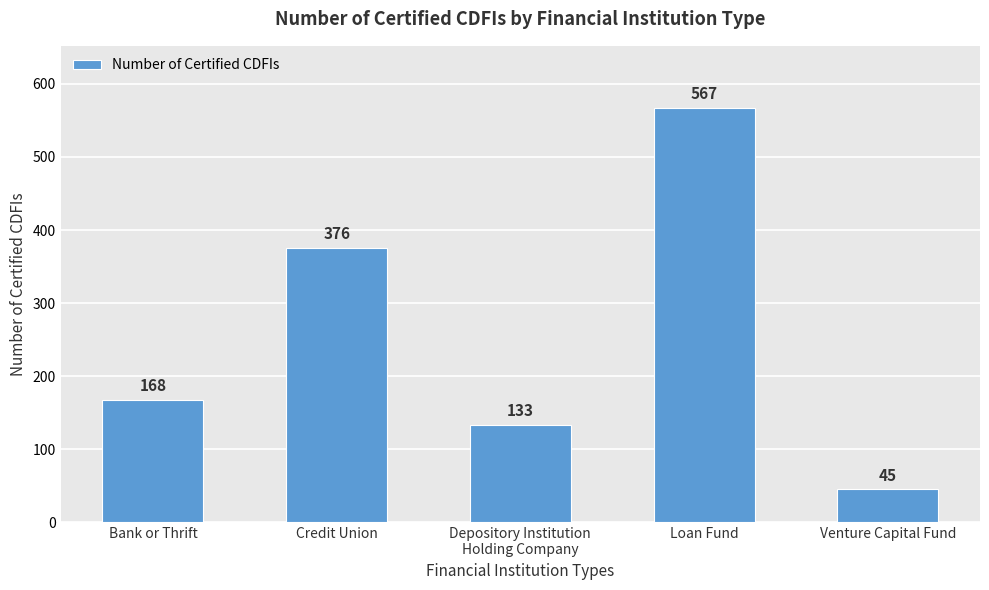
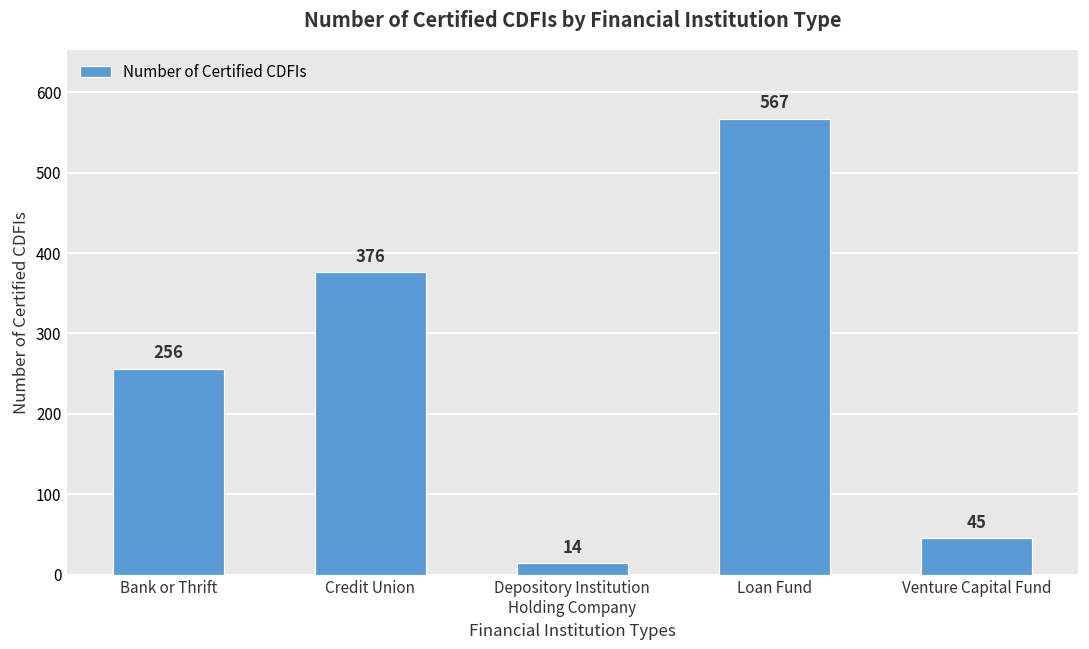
  {
-   "Bank or Thrift": 168,
+   "Bank or Thrift": 256,
    "Credit Union": 376,
-   "Depository Institution Holding Company": 133,
+   "Depository Institution Holding Company": 14,
    "Loan Fund": 567,
    "Venture Capital Fund": 45
  }
